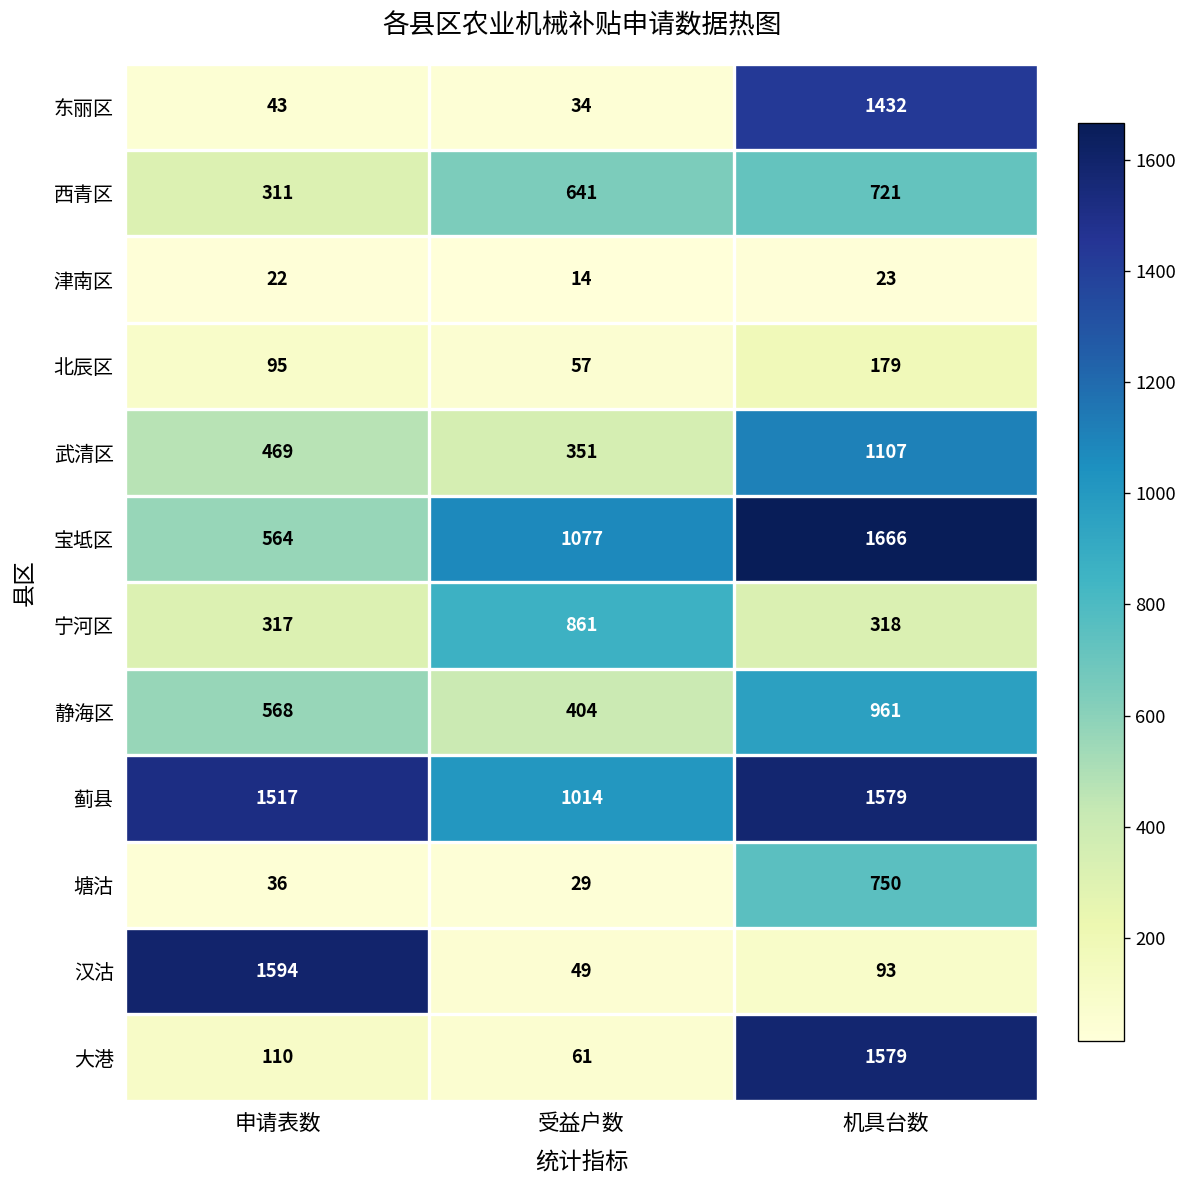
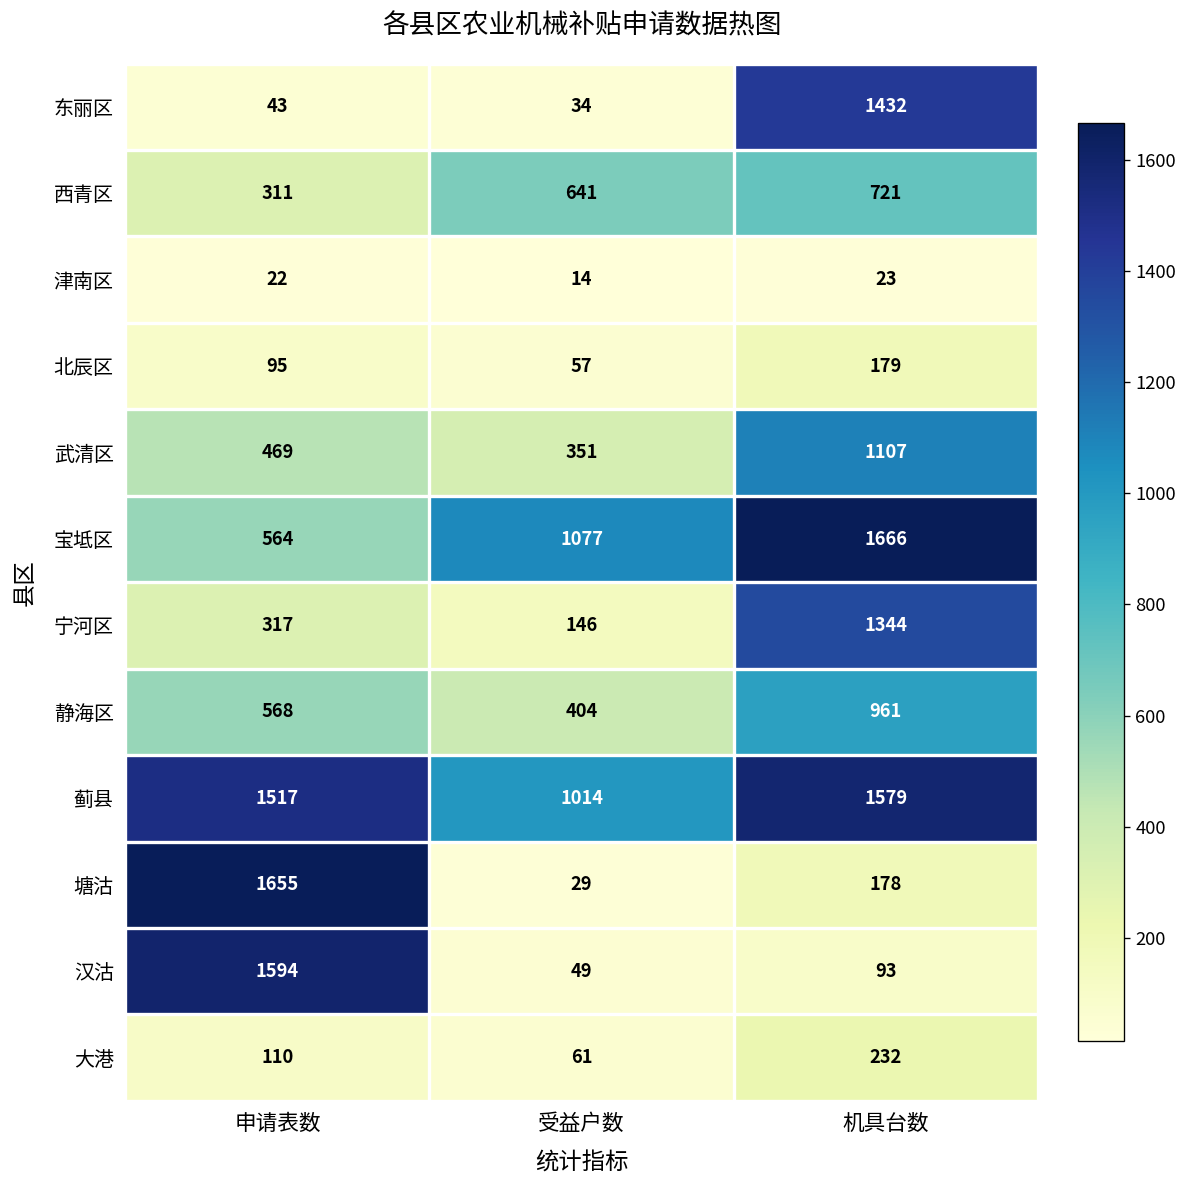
  {
    "东丽区": {
      "申请表数": 43,
      "受益户数": 34,
      "机具台数": 1432
    },
    "西青区": {
      "申请表数": 311,
      "受益户数": 641,
      "机具台数": 721
    },
    "津南区": {
      "申请表数": 22,
      "受益户数": 14,
      "机具台数": 23
    },
    "北辰区": {
      "申请表数": 95,
      "受益户数": 57,
      "机具台数": 179
    },
    "武清区": {
      "申请表数": 469,
      "受益户数": 351,
      "机具台数": 1107
    },
    "宝坻区": {
      "申请表数": 564,
      "受益户数": 1077,
      "机具台数": 1666
    },
    "宁河区": {
      "申请表数": 317,
-     "受益户数": 861,
-     "机具台数": 318
+     "受益户数": 146,
+     "机具台数": 1344
    },
    "静海区": {
      "申请表数": 568,
      "受益户数": 404,
      "机具台数": 961
    },
    "蓟县": {
      "申请表数": 1517,
      "受益户数": 1014,
      "机具台数": 1579
    },
    "塘沽": {
-     "申请表数": 36,
+     "申请表数": 1655,
      "受益户数": 29,
-     "机具台数": 750
+     "机具台数": 178
    },
    "汉沽": {
      "申请表数": 1594,
      "受益户数": 49,
      "机具台数": 93
    },
    "大港": {
      "申请表数": 110,
      "受益户数": 61,
-     "机具台数": 1579
+     "机具台数": 232
    }
  }
